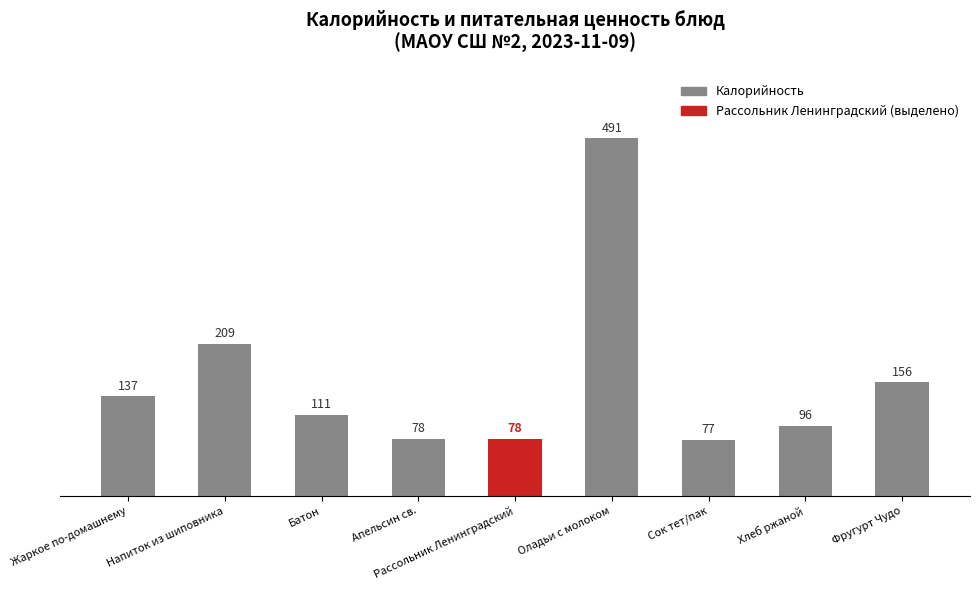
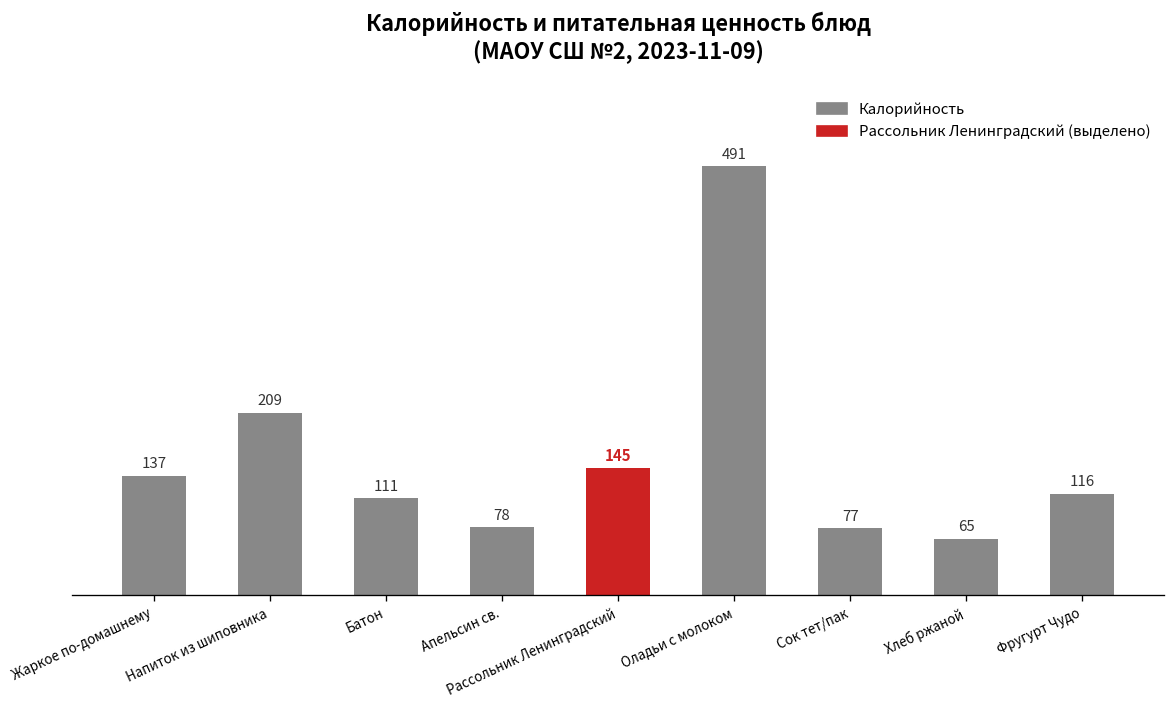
  {
    "Жаркое по-домашнему": 137,
    "Напиток из шиповника": 209,
    "Батон": 111,
    "Апельсин св.": 78,
-   "Рассольник Ленинградский": 78,
+   "Рассольник Ленинградский": 145,
    "Оладьи с молоком": 491,
    "Сок тет/пак": 77,
-   "Хлеб ржаной": 96,
-   "Фругурт Чудо": 156
+   "Хлеб ржаной": 65,
+   "Фругурт Чудо": 116
  }
